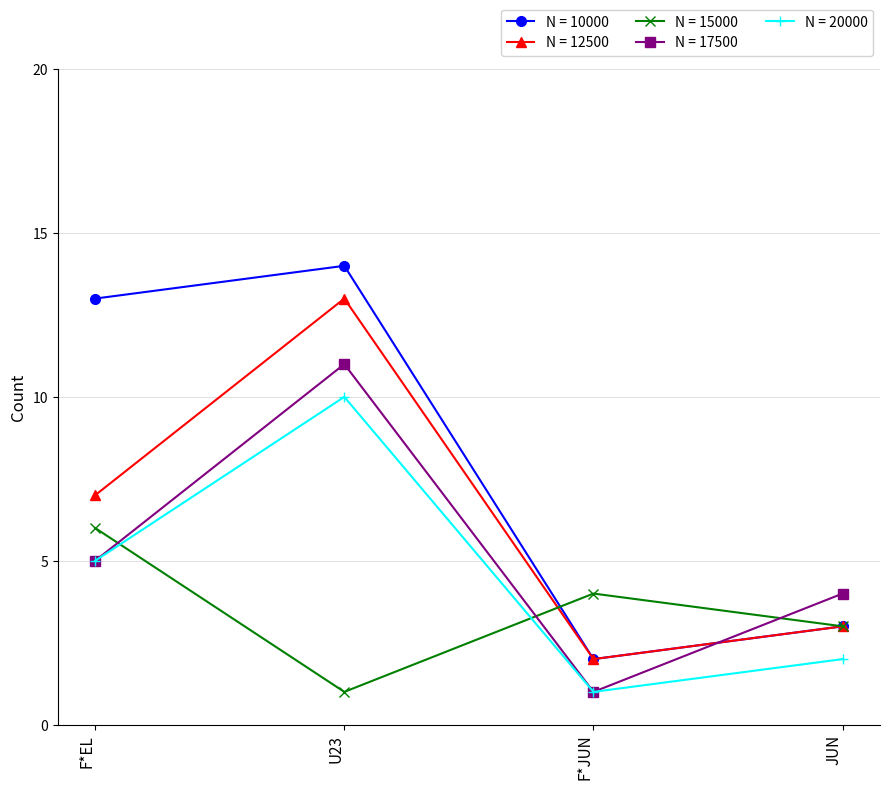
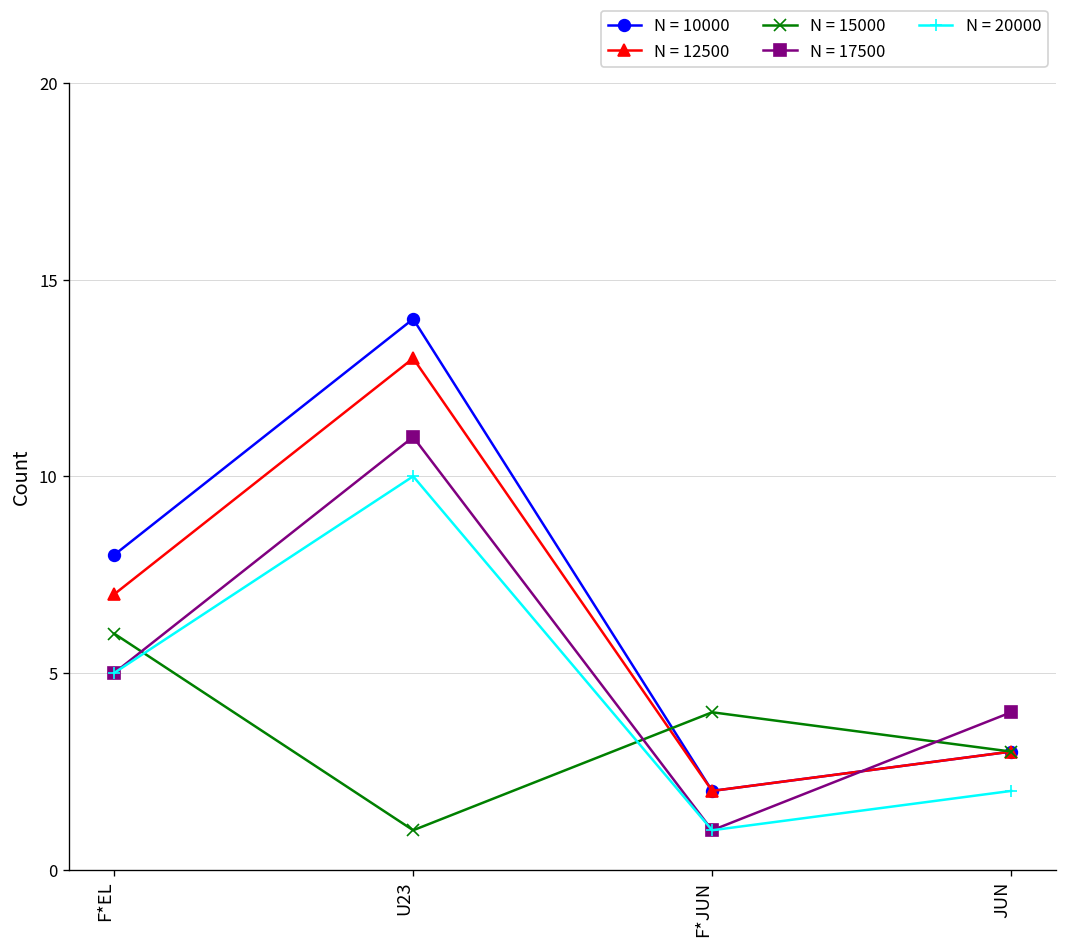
  {
    "N = 10000": {
-     "F*EL": 13,
+     "F*EL": 8,
      "U23": 14
    },
    "N = 12500": {
      "F*EL": 7,
      "U23": 13
    },
    "N = 15000": {
      "F*EL": 6,
      "U23": 1,
      "F*JUN": 4
    },
    "N = 17500": {
      "U23": 11,
      "JUN": 4
    },
    "N = 20000": {
      "U23": 10,
      "JUN": 2
    }
  }
